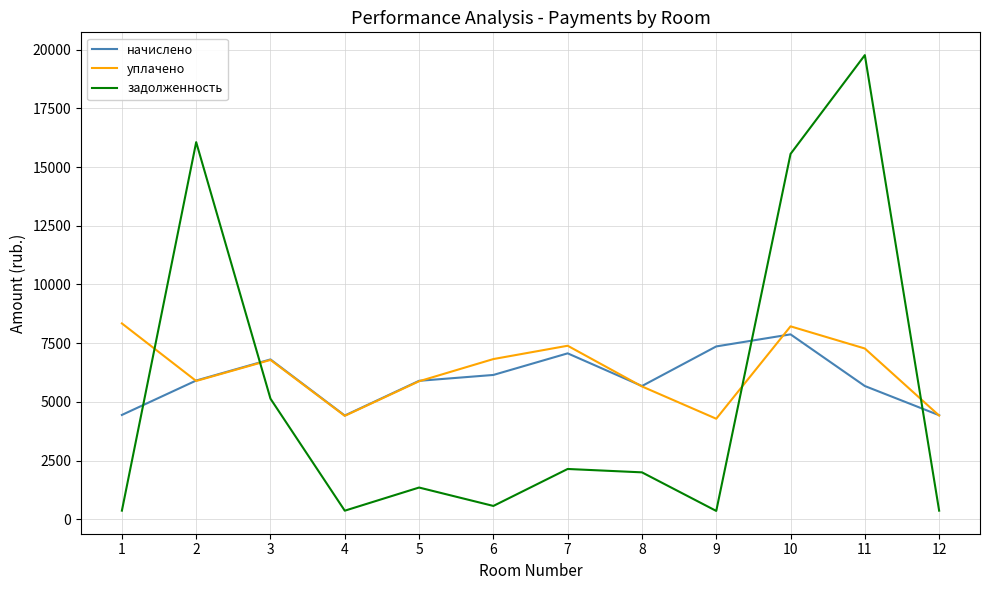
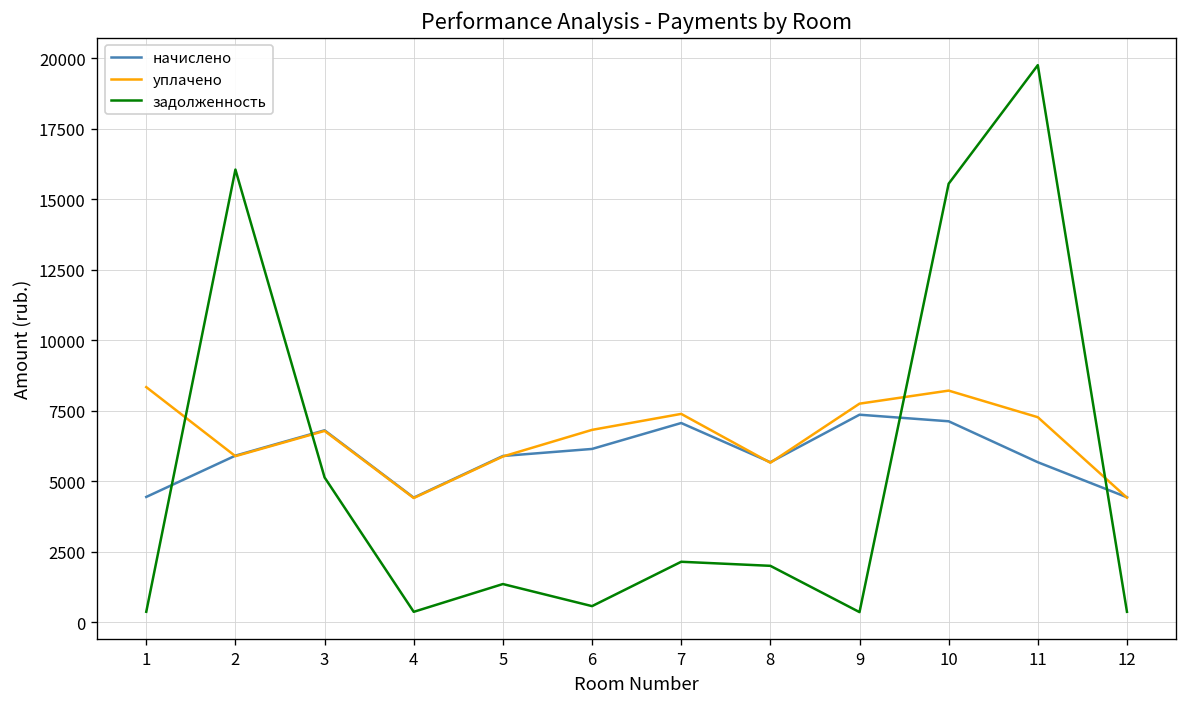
  {
    "начислено": {
      "1": 4400,
      "6": 6100,
      "7": 7100,
      "9": 7400,
-     "10": 7900,
+     "10": 7100,
      "11": 5700
    },
    "уплачено": {
      "1": 8300,
      "6": 6800,
      "7": 7400,
-     "9": 4300,
+     "9": 7800,
      "10": 8200,
      "11": 7300
    },
    "задолженность": {
      "1": 400,
      "2": 16100,
      "3": 5100,
      "4": 400,
      "5": 1400,
      "6": 600,
      "7": 2100,
      "8": 2000,
      "9": 400,
      "10": 15600,
      "11": 19800,
      "12": 400
    }
  }
